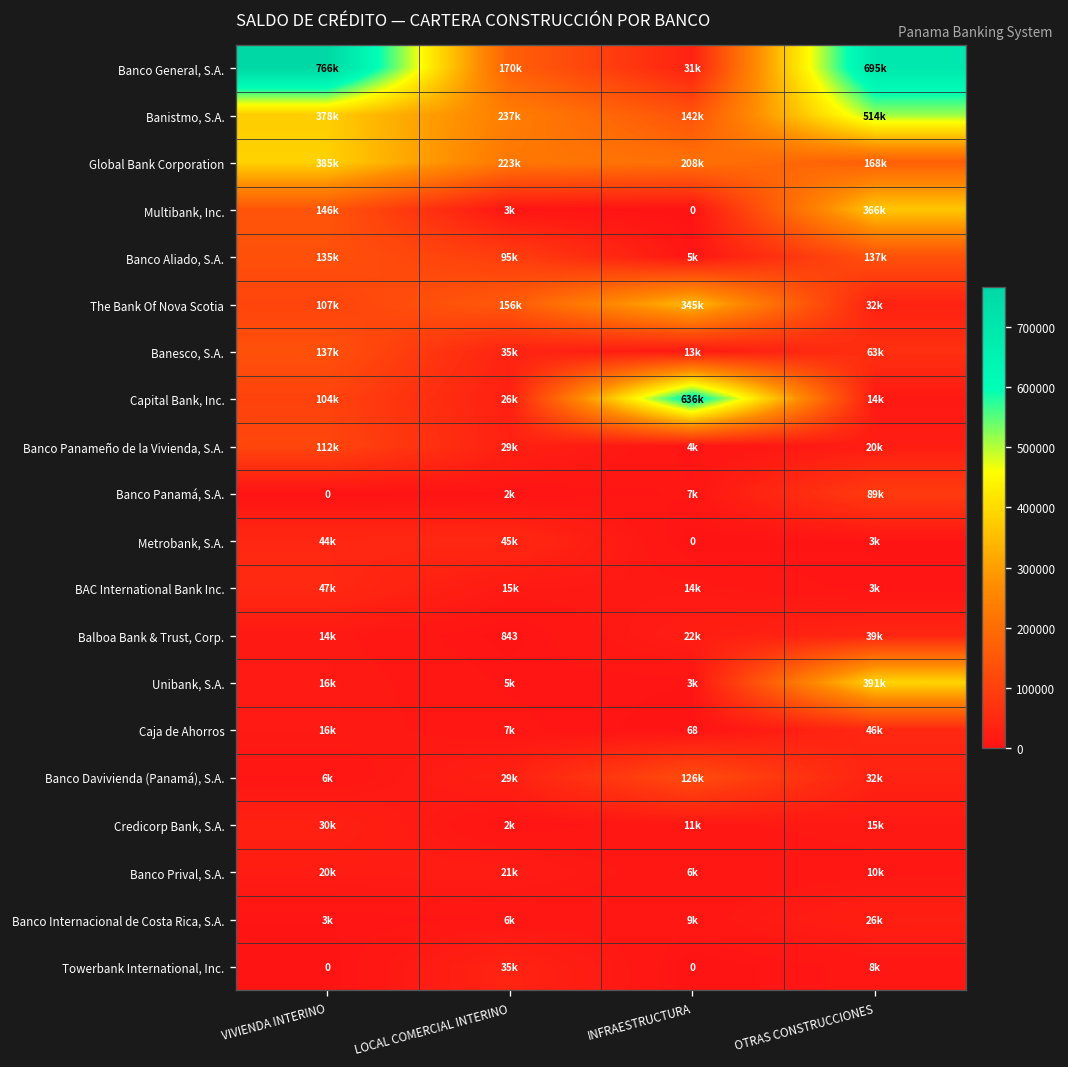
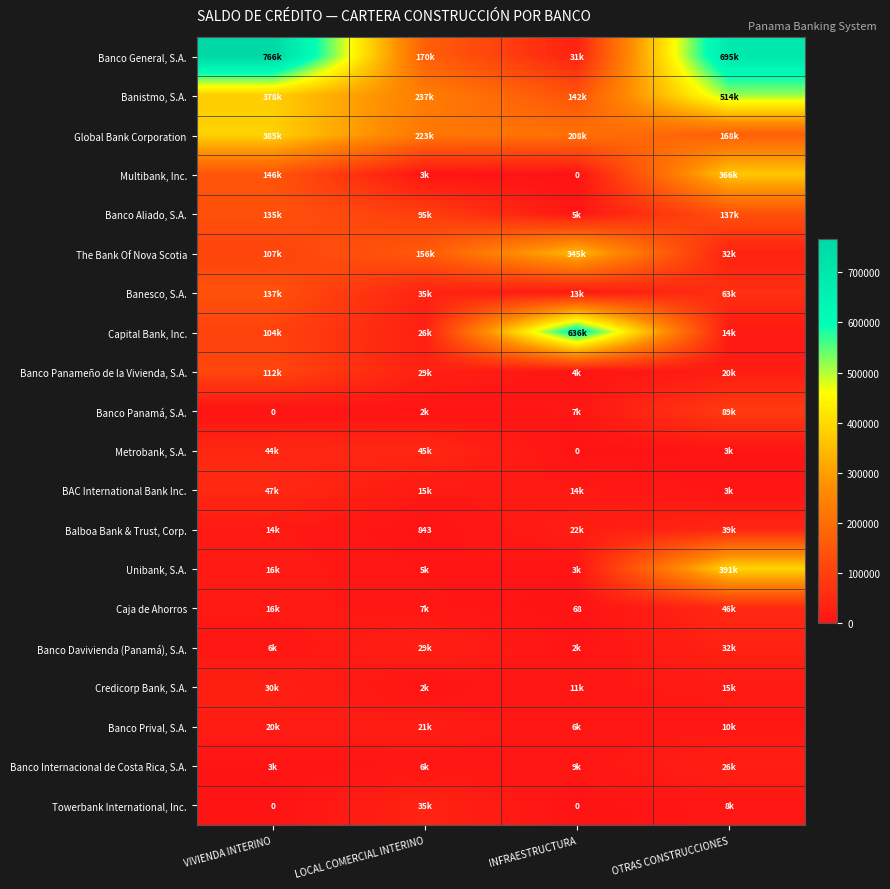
  {
    "Banco General, S.A.": {
      "VIVIENDA INTERINO": "766k",
      "LOCAL COMERCIAL INTERINO": "170k",
      "INFRAESTRUCTURA": "31k",
      "OTRAS CONSTRUCCIONES": "695k"
    },
    "Banistmo, S.A.": {
      "VIVIENDA INTERINO": "378k",
      "LOCAL COMERCIAL INTERINO": "237k",
      "INFRAESTRUCTURA": "142k",
      "OTRAS CONSTRUCCIONES": "514k"
    },
    "Global Bank Corporation": {
      "VIVIENDA INTERINO": "385k",
      "LOCAL COMERCIAL INTERINO": "223k",
      "INFRAESTRUCTURA": "208k",
      "OTRAS CONSTRUCCIONES": "168k"
    },
    "Multibank, Inc.": {
      "VIVIENDA INTERINO": "146k",
      "LOCAL COMERCIAL INTERINO": "3k",
      "INFRAESTRUCTURA": "0",
      "OTRAS CONSTRUCCIONES": "366k"
    },
    "Banco Aliado, S.A.": {
      "VIVIENDA INTERINO": "135k",
      "LOCAL COMERCIAL INTERINO": "95k",
      "INFRAESTRUCTURA": "5k",
      "OTRAS CONSTRUCCIONES": "137k"
    },
    "The Bank Of Nova Scotia": {
      "VIVIENDA INTERINO": "107k",
      "LOCAL COMERCIAL INTERINO": "156k",
      "INFRAESTRUCTURA": "345k",
      "OTRAS CONSTRUCCIONES": "32k"
    },
    "Banesco, S.A.": {
      "VIVIENDA INTERINO": "137k",
      "LOCAL COMERCIAL INTERINO": "35k",
      "INFRAESTRUCTURA": "13k",
      "OTRAS CONSTRUCCIONES": "63k"
    },
    "Capital Bank, Inc.": {
      "VIVIENDA INTERINO": "104k",
      "LOCAL COMERCIAL INTERINO": "26k",
      "INFRAESTRUCTURA": "636k",
      "OTRAS CONSTRUCCIONES": "14k"
    },
    "Banco Panameño de la Vivienda, S.A.": {
      "VIVIENDA INTERINO": "112k",
      "LOCAL COMERCIAL INTERINO": "29k",
      "INFRAESTRUCTURA": "4k",
      "OTRAS CONSTRUCCIONES": "20k"
    },
    "Banco Panamá, S.A.": {
      "VIVIENDA INTERINO": "0",
      "LOCAL COMERCIAL INTERINO": "2k",
      "INFRAESTRUCTURA": "7k",
      "OTRAS CONSTRUCCIONES": "89k"
    },
    "Metrobank, S.A.": {
      "VIVIENDA INTERINO": "44k",
      "LOCAL COMERCIAL INTERINO": "45k",
      "INFRAESTRUCTURA": "0",
      "OTRAS CONSTRUCCIONES": "3k"
    },
    "BAC International Bank Inc.": {
      "VIVIENDA INTERINO": "47k",
      "LOCAL COMERCIAL INTERINO": "15k",
      "INFRAESTRUCTURA": "14k",
      "OTRAS CONSTRUCCIONES": "3k"
    },
    "Balboa Bank & Trust, Corp.": {
      "VIVIENDA INTERINO": "14k",
      "LOCAL COMERCIAL INTERINO": "843",
      "INFRAESTRUCTURA": "22k",
      "OTRAS CONSTRUCCIONES": "39k"
    },
    "Unibank, S.A.": {
      "VIVIENDA INTERINO": "16k",
      "LOCAL COMERCIAL INTERINO": "5k",
      "INFRAESTRUCTURA": "3k",
      "OTRAS CONSTRUCCIONES": "391k"
    },
    "Caja de Ahorros": {
      "VIVIENDA INTERINO": "16k",
      "LOCAL COMERCIAL INTERINO": "7k",
      "INFRAESTRUCTURA": "68",
      "OTRAS CONSTRUCCIONES": "46k"
    },
    "Banco Davivienda (Panamá), S.A.": {
      "VIVIENDA INTERINO": "6k",
      "LOCAL COMERCIAL INTERINO": "29k",
-     "INFRAESTRUCTURA": "126k",
+     "INFRAESTRUCTURA": "2k",
      "OTRAS CONSTRUCCIONES": "32k"
    },
    "Credicorp Bank, S.A.": {
      "VIVIENDA INTERINO": "30k",
      "LOCAL COMERCIAL INTERINO": "2k",
      "INFRAESTRUCTURA": "11k",
      "OTRAS CONSTRUCCIONES": "15k"
    },
    "Banco Prival, S.A.": {
      "VIVIENDA INTERINO": "20k",
      "LOCAL COMERCIAL INTERINO": "21k",
      "INFRAESTRUCTURA": "6k",
      "OTRAS CONSTRUCCIONES": "10k"
    },
    "Banco Internacional de Costa Rica, S.A.": {
      "VIVIENDA INTERINO": "3k",
      "LOCAL COMERCIAL INTERINO": "6k",
      "INFRAESTRUCTURA": "9k",
      "OTRAS CONSTRUCCIONES": "26k"
    },
    "Towerbank International, Inc.": {
      "VIVIENDA INTERINO": "0",
      "LOCAL COMERCIAL INTERINO": "35k",
      "INFRAESTRUCTURA": "0",
      "OTRAS CONSTRUCCIONES": "8k"
    }
  }
